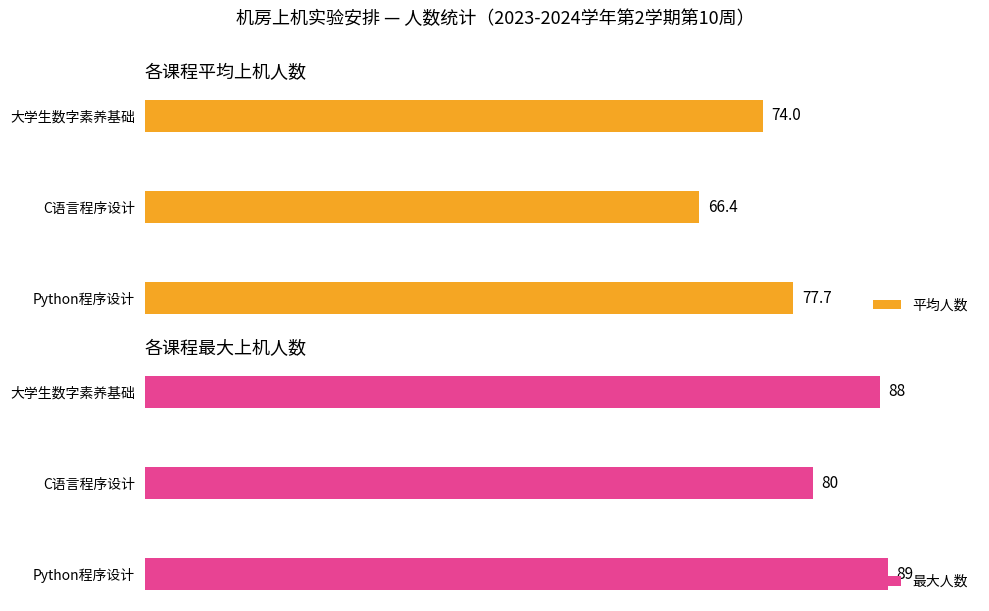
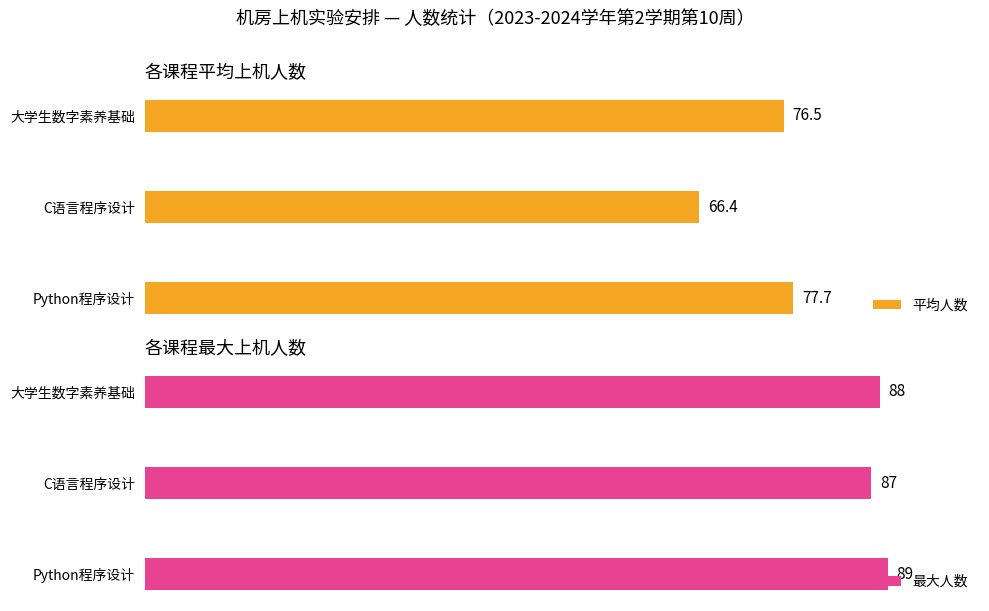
  {
    "各课程平均上机人数": {
-     "大学生数字素养基础": 74.0,
+     "大学生数字素养基础": 76.5,
      "C语言程序设计": 66.4,
      "Python程序设计": 77.7
    },
    "各课程最大上机人数": {
      "大学生数字素养基础": 88,
-     "C语言程序设计": 80,
+     "C语言程序设计": 87,
      "Python程序设计": 89
    }
  }
